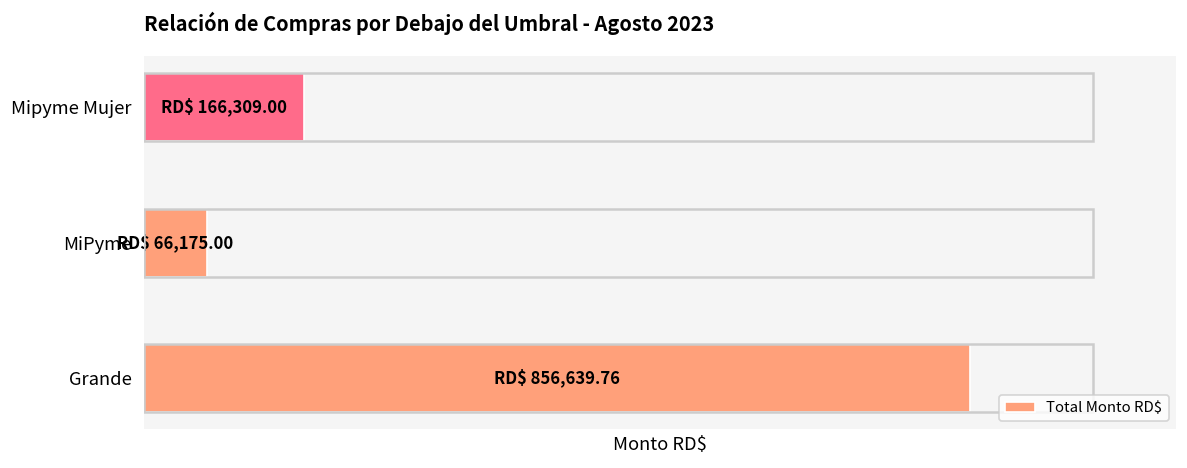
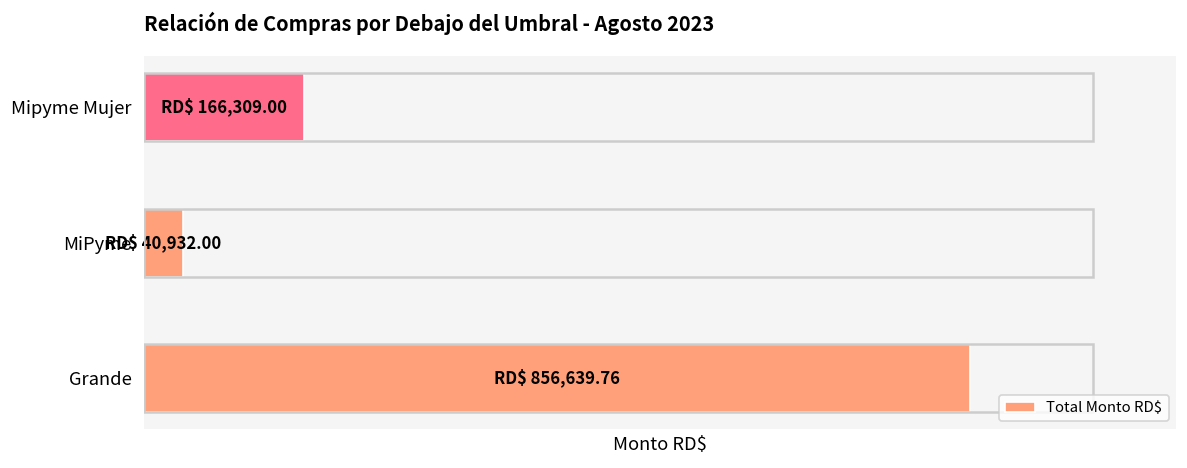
  {
    "Mipyme Mujer": "166,309.00",
-   "MiPyme": "66,175.00",
+   "MiPyme": "40,932.00",
    "Grande": "856,639.76"
  }
